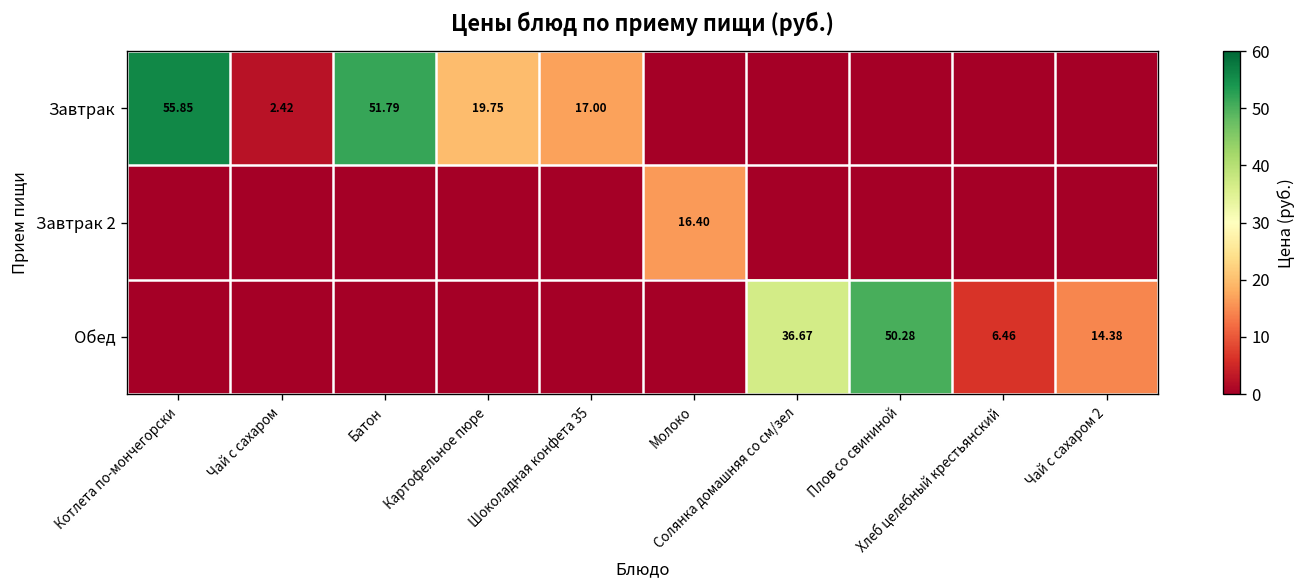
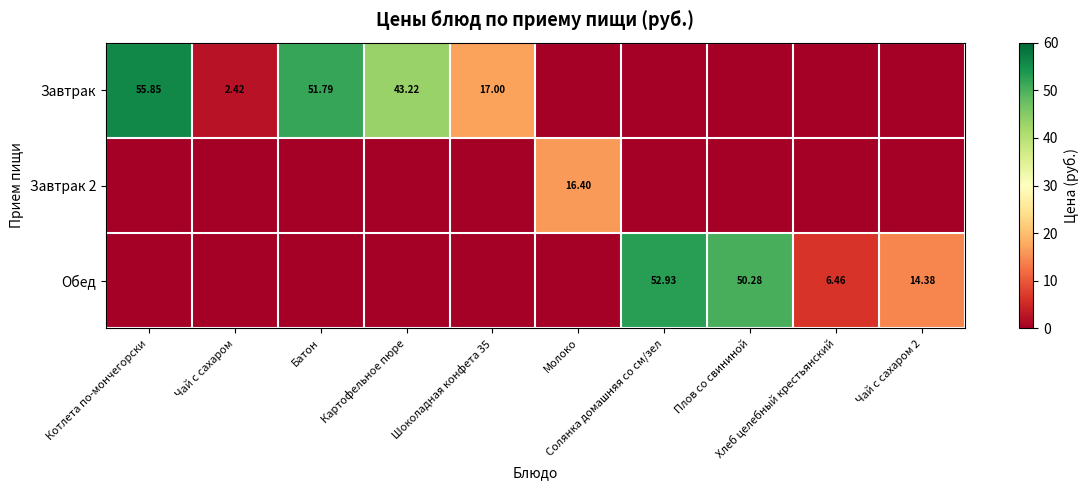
  {
    "Завтрак": {
      "Котлета по-мончегорски": 55.85,
      "Чай с сахаром": 2.42,
      "Батон": 51.79,
-     "Картофельное пюре": 19.75,
+     "Картофельное пюре": 43.22,
      "Шоколадная конфета 35": 17.00
    },
    "Завтрак 2": {
      "Молоко": 16.40
    },
    "Обед": {
-     "Солянка домашняя со см/зел": 36.67,
+     "Солянка домашняя со см/зел": 52.93,
      "Плов со свининой": 50.28,
      "Хлеб целебный крестьянский": 6.46,
      "Чай с сахаром 2": 14.38
    }
  }
